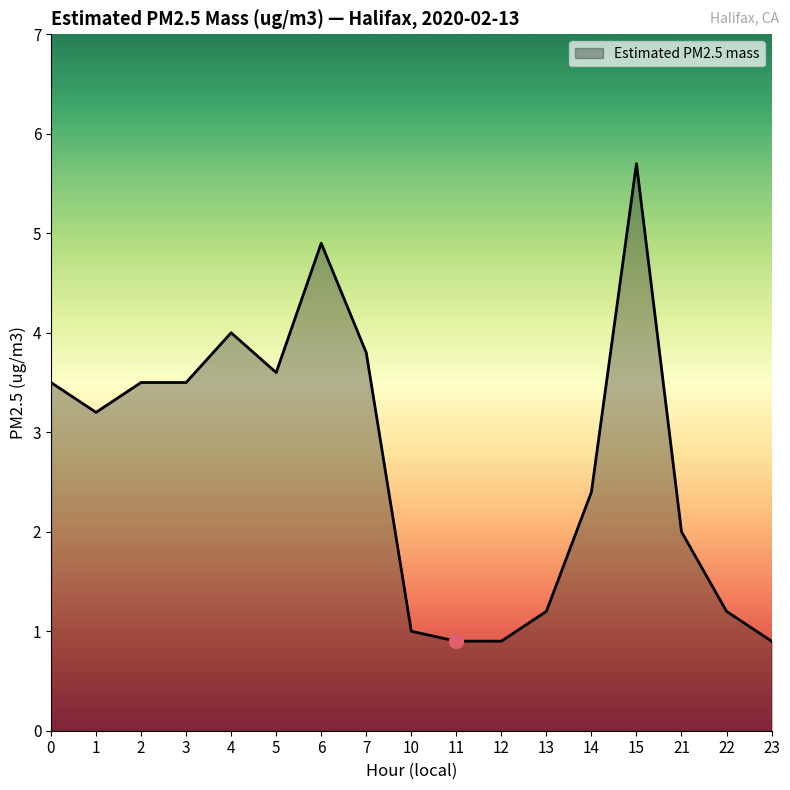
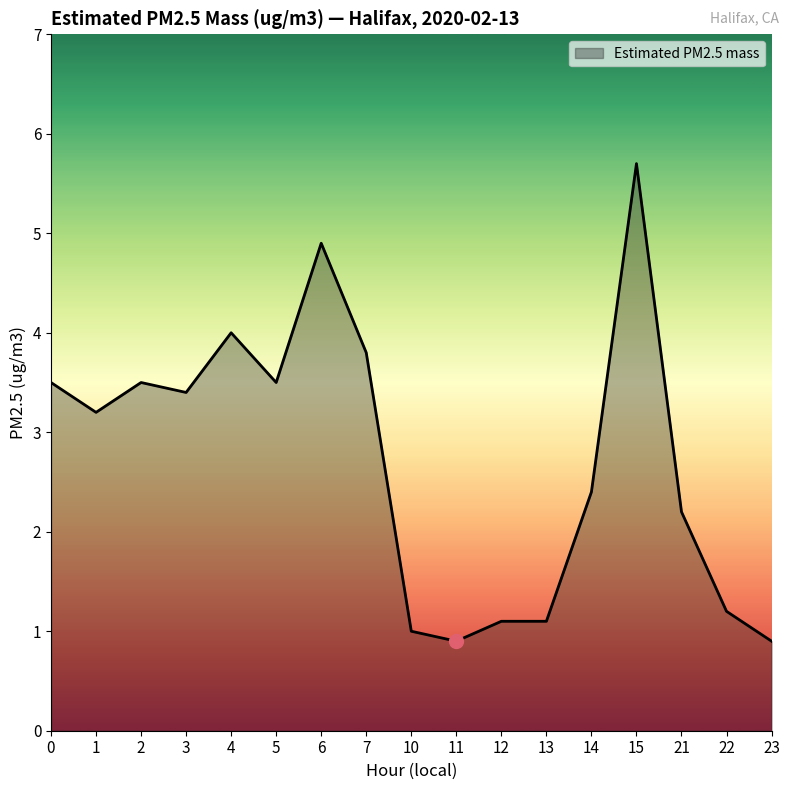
  {
    "Estimated PM2.5 mass": {
      "0": 3.5,
      "1": 3.2,
      "2": 3.5,
-     "3": 3.5,
+     "3": 3.4,
      "4": 4.0,
-     "5": 3.6,
+     "5": 3.5,
      "6": 4.9,
      "7": 3.8,
      "10": 1.0,
-     "12": 0.9,
-     "13": 1.2,
+     "12": 1.1,
+     "13": 1.1,
      "14": 2.4,
      "15": 5.7,
-     "21": 2.0,
+     "21": 2.2,
      "22": 1.2,
      "23": 0.9
    }
  }
